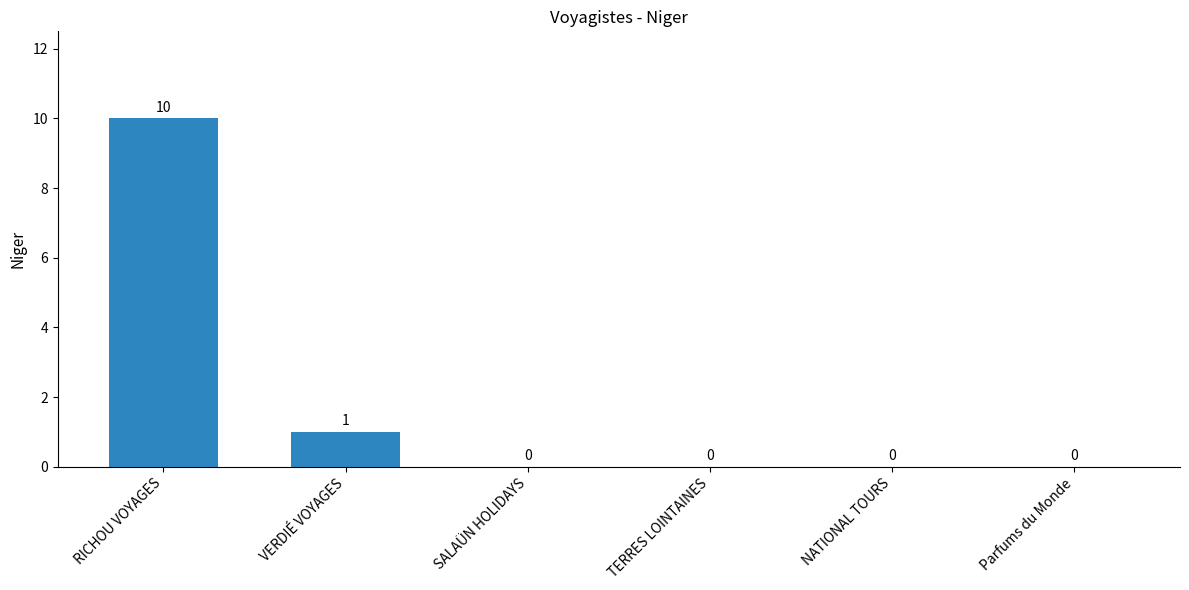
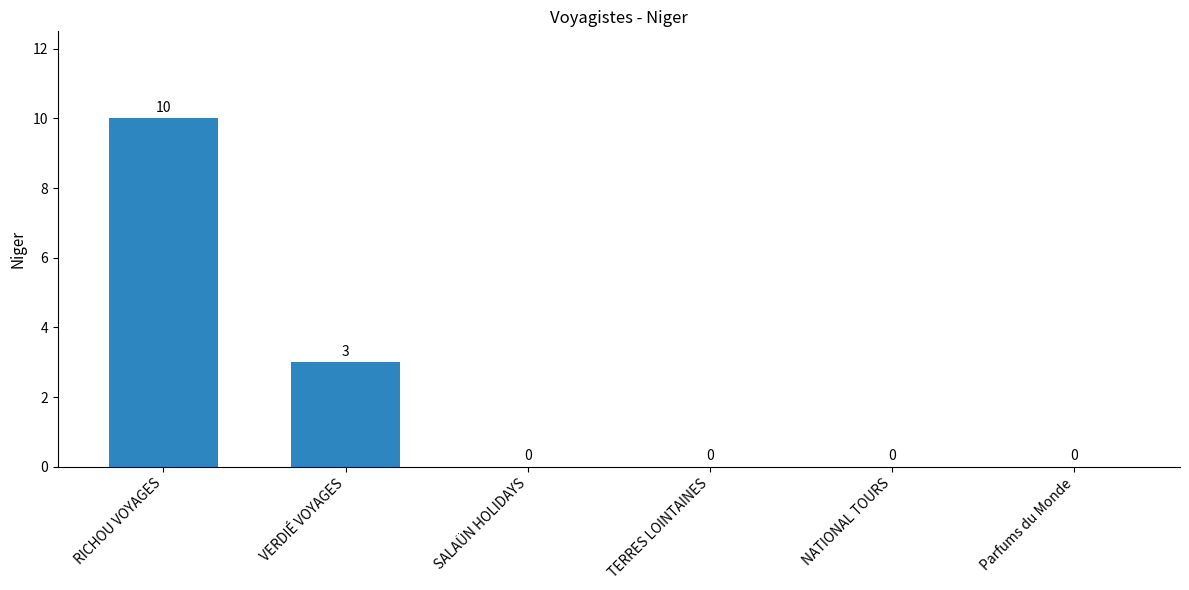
  {
    "RICHOU VOYAGES": 10,
-   "VERDIÉ VOYAGES": 1,
+   "VERDIÉ VOYAGES": 3,
    "SALAÜN HOLIDAYS": 0,
    "TERRES LOINTAINES": 0,
    "NATIONAL TOURS": 0,
    "Parfums du Monde": 0
  }
